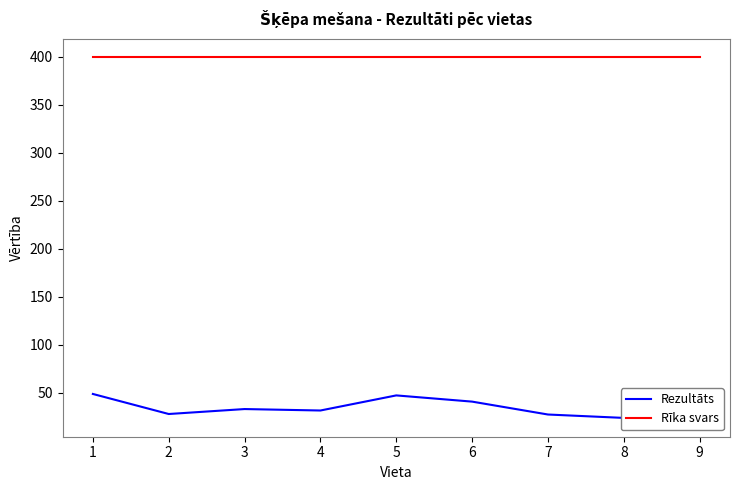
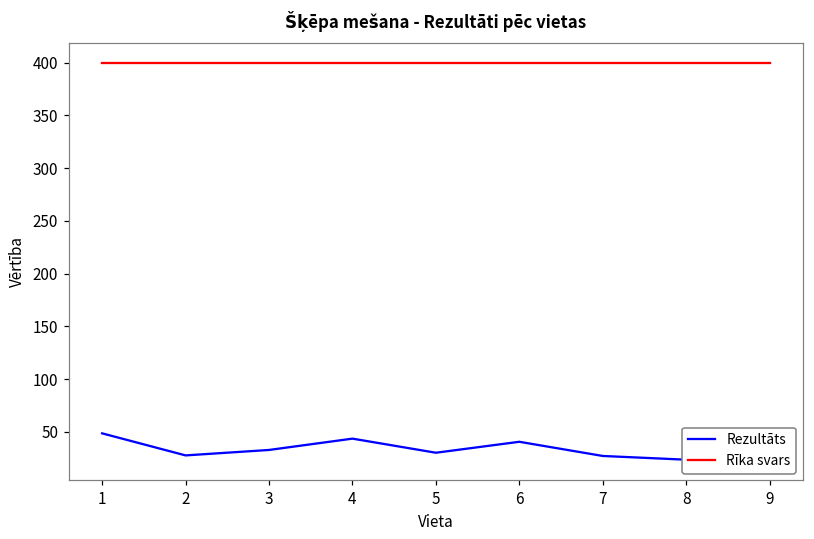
  {
    "Rezultāts": {
      "1": 50,
      "2": 30,
      "3": 30,
-     "4": 30,
-     "5": 50,
+     "4": 40,
+     "5": 30,
      "6": 40,
      "7": 30
    },
    "Rīka svars": {
      "1": 400,
      "2": 400,
      "3": 400,
      "4": 400,
      "5": 400,
      "6": 400,
      "7": 400,
      "8": 400,
      "9": 400
    }
  }
